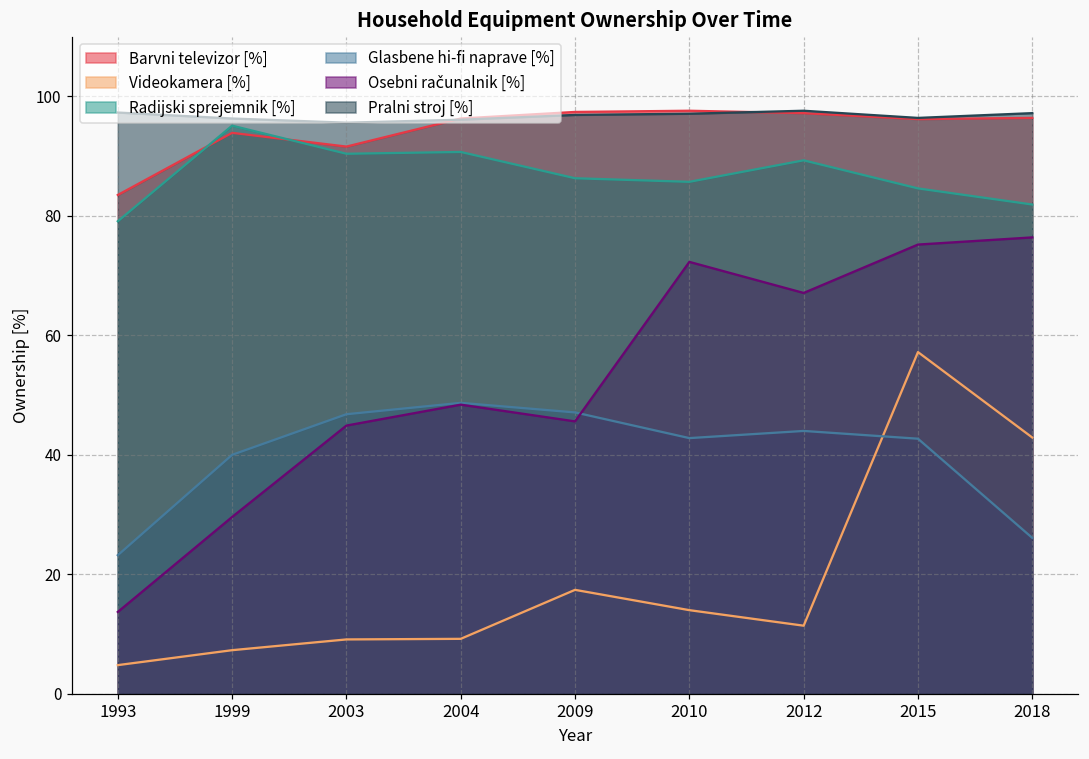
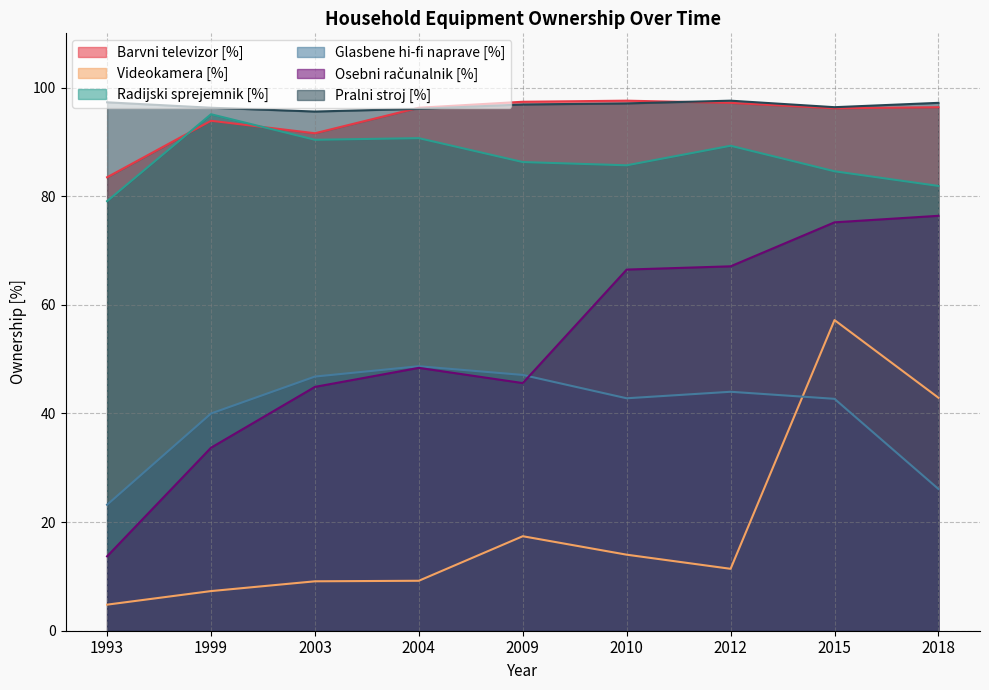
  {
    "Barvni televizor [%]": {
      "1993": 84,
      "1999": 94,
      "2003": 92,
      "2009": 97,
      "2010": 98,
      "2018": 96
    },
    "Videokamera [%]": {
      "1993": 5,
      "1999": 7,
      "2003": 9,
      "2004": 9,
      "2009": 17,
      "2010": 14,
      "2012": 11,
      "2015": 57,
      "2018": 43
    },
    "Osebni računalnik [%]": {
      "1993": 14,
-     "1999": 30,
+     "1999": 34,
      "2003": 45,
      "2009": 46,
-     "2010": 72,
+     "2010": 67,
      "2012": 67,
      "2015": 75,
      "2018": 76
    },
    "Pralni stroj [%]": {
      "2003": 96,
      "2009": 97,
      "2010": 97,
      "2018": 97
    }
  }
